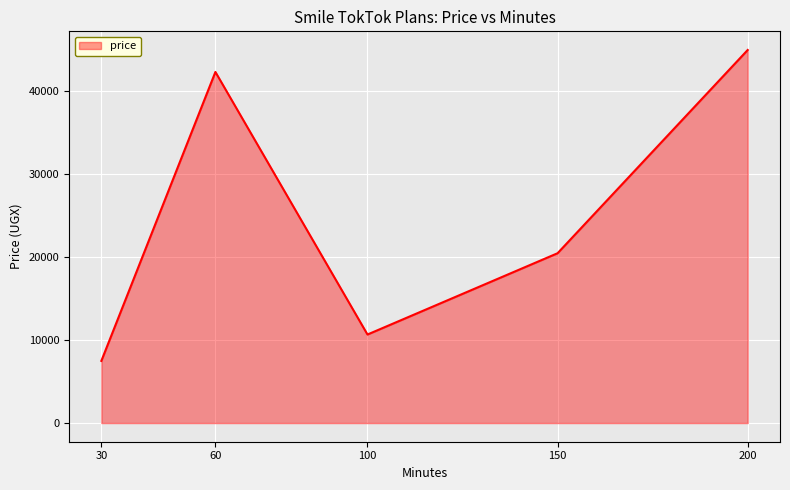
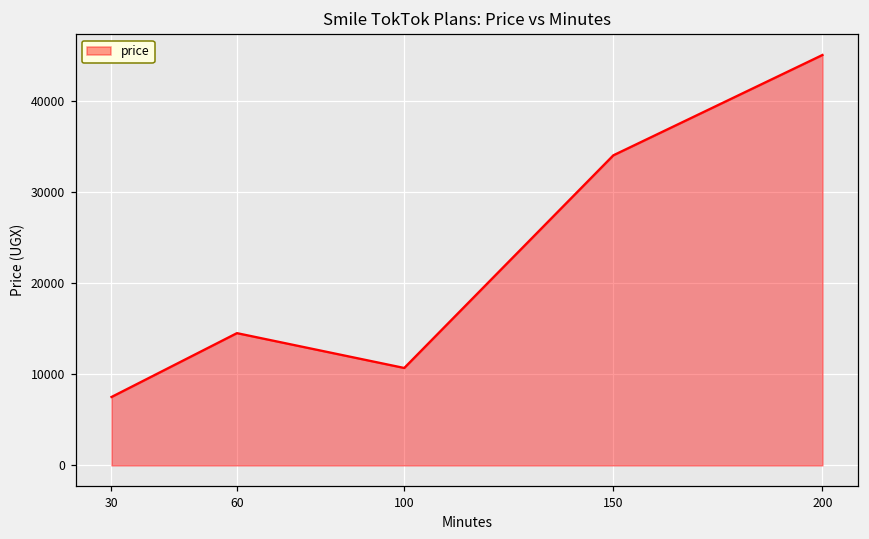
  {
    "30": 8000,
-   "60": 42000,
+   "60": 15000,
    "100": 11000,
-   "150": 20000,
+   "150": 34000,
    "200": 45000
  }
